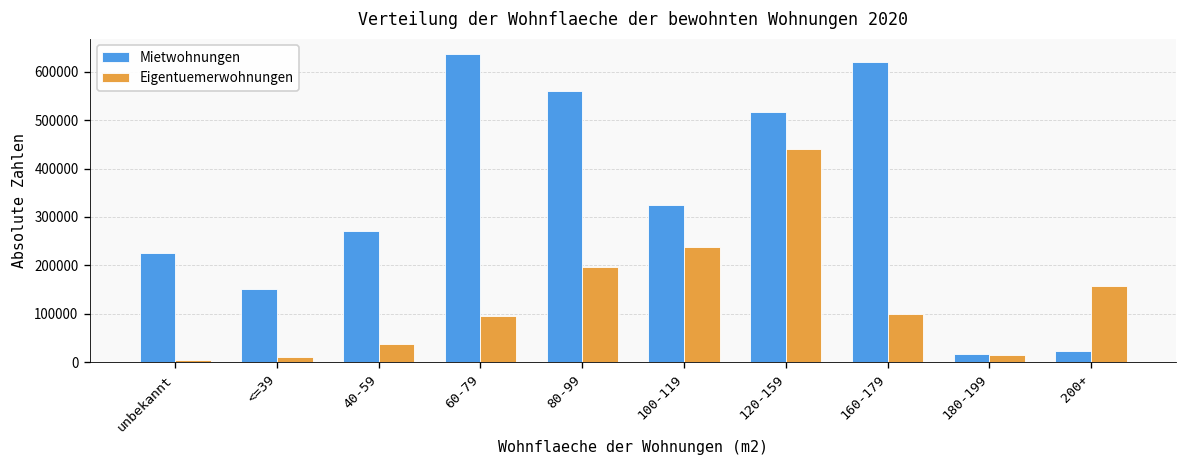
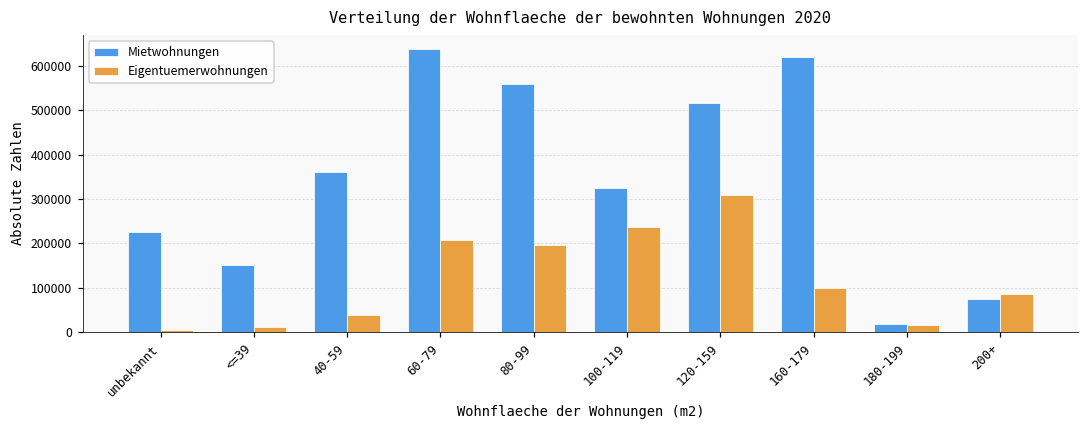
  {
    "Mietwohnungen": {
      "unbekannt": 230000,
      "<=39": 150000,
-     "40-59": 270000,
+     "40-59": 360000,
      "60-79": 640000,
      "80-99": 560000,
      "100-119": 320000,
      "120-159": 520000,
      "160-179": 620000,
      "180-199": 20000,
-     "200+": 20000
+     "200+": 70000
    },
    "Eigentuemerwohnungen": {
      "<=39": 10000,
      "40-59": 40000,
-     "60-79": 100000,
+     "60-79": 210000,
      "80-99": 200000,
      "100-119": 240000,
-     "120-159": 440000,
+     "120-159": 310000,
      "160-179": 100000,
      "180-199": 10000,
-     "200+": 160000
+     "200+": 90000
    }
  }
